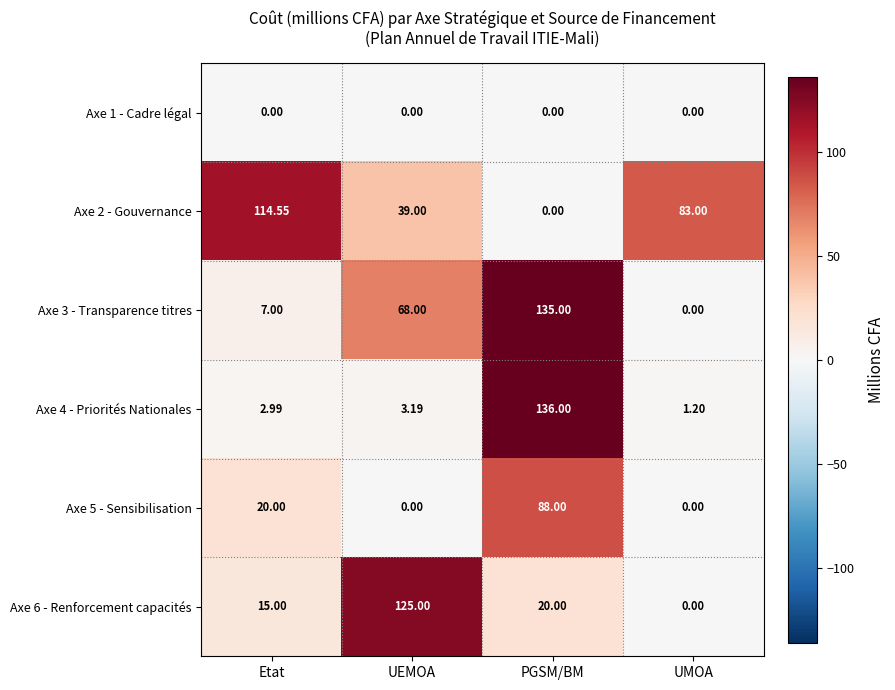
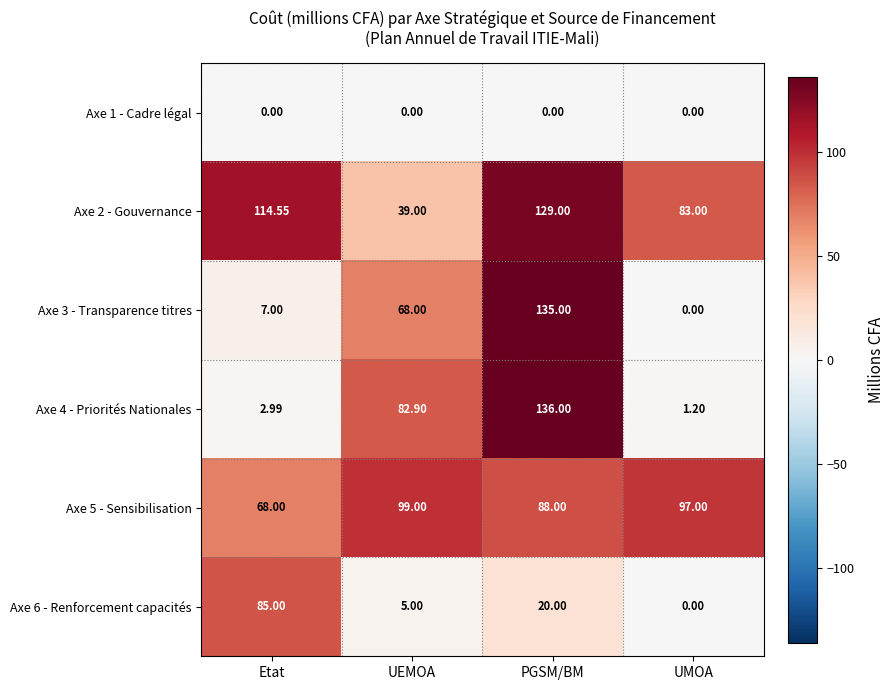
  {
    "Axe 1 - Cadre légal": {
      "Etat": 0.00,
      "UEMOA": 0.00,
      "PGSM/BM": 0.00,
      "UMOA": 0.00
    },
    "Axe 2 - Gouvernance": {
      "Etat": 114.55,
      "UEMOA": 39.00,
-     "PGSM/BM": 0.00,
+     "PGSM/BM": 129.00,
      "UMOA": 83.00
    },
    "Axe 3 - Transparence titres": {
      "Etat": 7.00,
      "UEMOA": 68.00,
      "PGSM/BM": 135.00,
      "UMOA": 0.00
    },
    "Axe 4 - Priorités Nationales": {
      "Etat": 2.99,
-     "UEMOA": 3.19,
+     "UEMOA": 82.90,
      "PGSM/BM": 136.00,
      "UMOA": 1.20
    },
    "Axe 5 - Sensibilisation": {
-     "Etat": 20.00,
-     "UEMOA": 0.00,
+     "Etat": 68.00,
+     "UEMOA": 99.00,
      "PGSM/BM": 88.00,
-     "UMOA": 0.00
+     "UMOA": 97.00
    },
    "Axe 6 - Renforcement capacités": {
-     "Etat": 15.00,
-     "UEMOA": 125.00,
+     "Etat": 85.00,
+     "UEMOA": 5.00,
      "PGSM/BM": 20.00,
      "UMOA": 0.00
    }
  }
